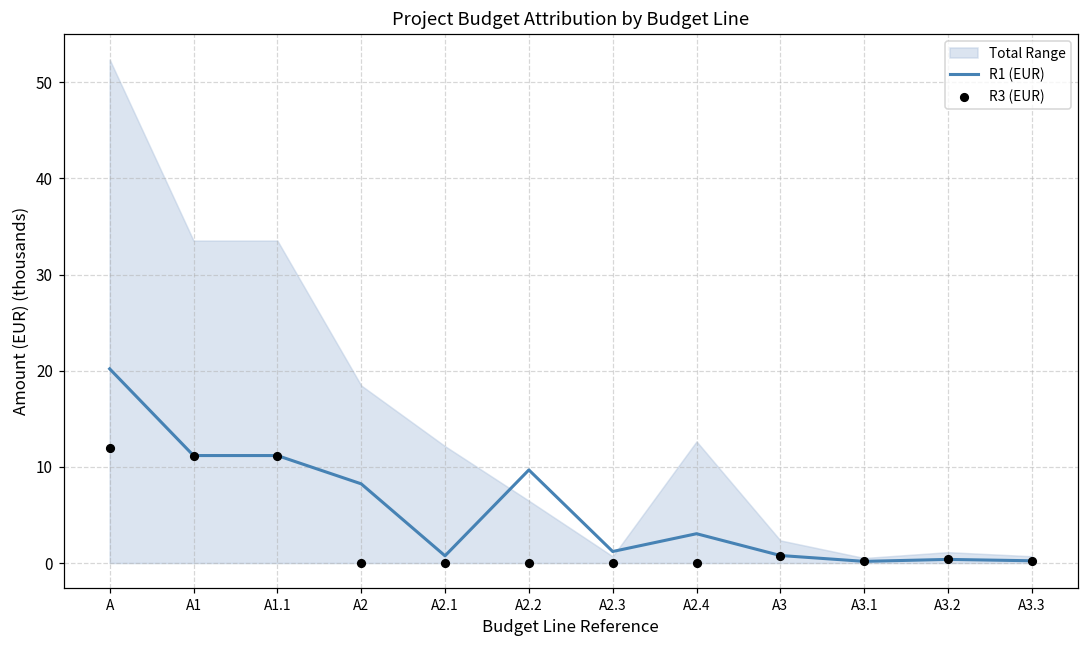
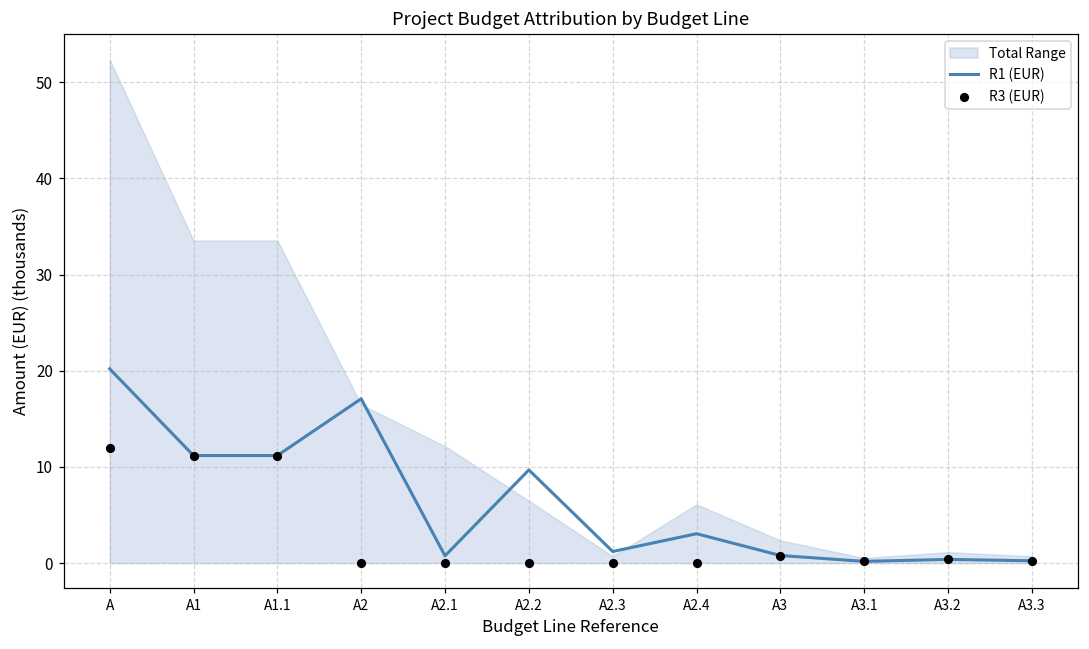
  {
    "R1 (EUR)": {
      "A": 20,
-     "A2": 8,
+     "A2": 17,
      "A2.1": 1,
      "A2.2": 10,
      "A2.3": 1,
      "A2.4": 3
    },
    "Total Range": {
      "A": 52,
      "A1": 34,
      "A1.1": 34,
-     "A2": 18,
+     "A2": 16,
      "A2.1": 12,
      "A2.2": 6,
      "A2.3": 1,
-     "A2.4": 13,
+     "A2.4": 6,
      "A3": 2,
      "A3.1": 1,
      "A3.2": 1,
      "A3.3": 1
    }
  }
